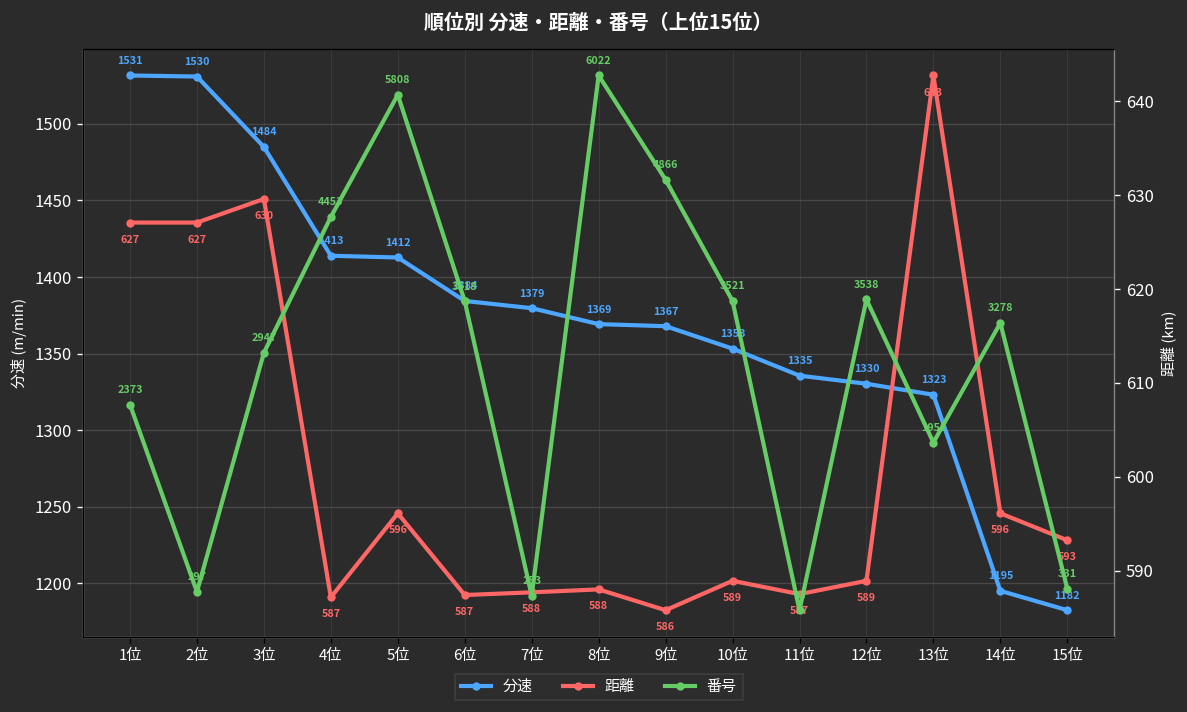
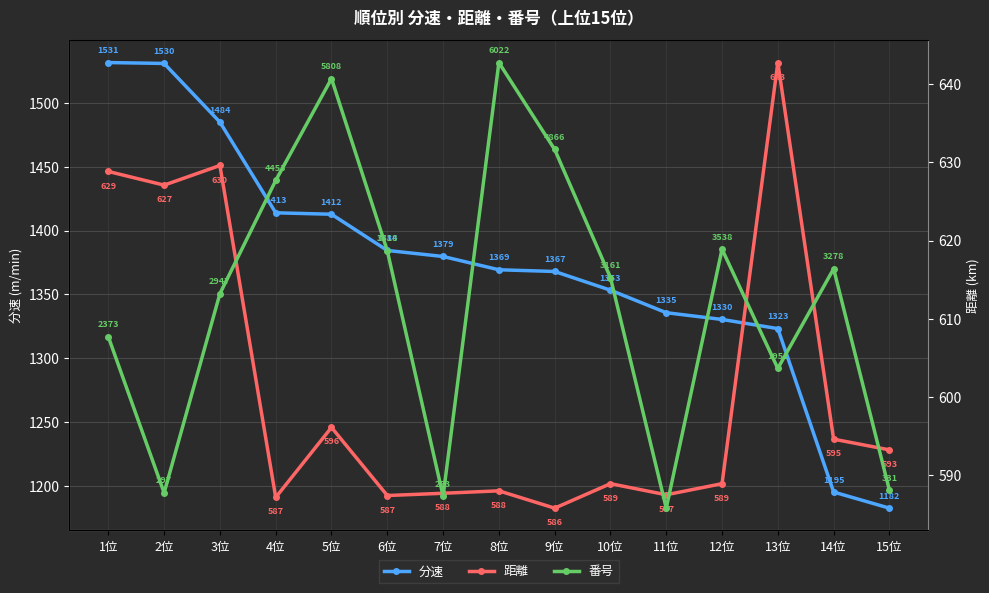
  {
    "分速": {
      "8位": 1369,
      "10位": 1353,
      "12位": 1330,
      "13位": 1323,
      "14位": 1195
    },
    "距離": {
-     "1位": 627,
+     "1位": 629,
      "2位": 627,
      "3位": 630,
      "4位": 587,
      "5位": 596,
      "6位": 587,
      "7位": 588,
      "8位": 588,
      "9位": 586,
      "10位": 589,
      "12位": 589,
      "13位": 643,
-     "14位": 596,
+     "14位": 595,
      "15位": 593
    },
    "番号": {
      "1位": 2373,
      "2位": 297,
      "3位": 2947,
      "4位": 4453,
      "5位": 5808,
      "7位": 253,
      "8位": 6022,
      "9位": 4866,
-     "10位": 3521,
+     "10位": 3161,
      "12位": 3538,
      "13位": 1952,
      "14位": 3278,
      "15位": 331
    }
  }
